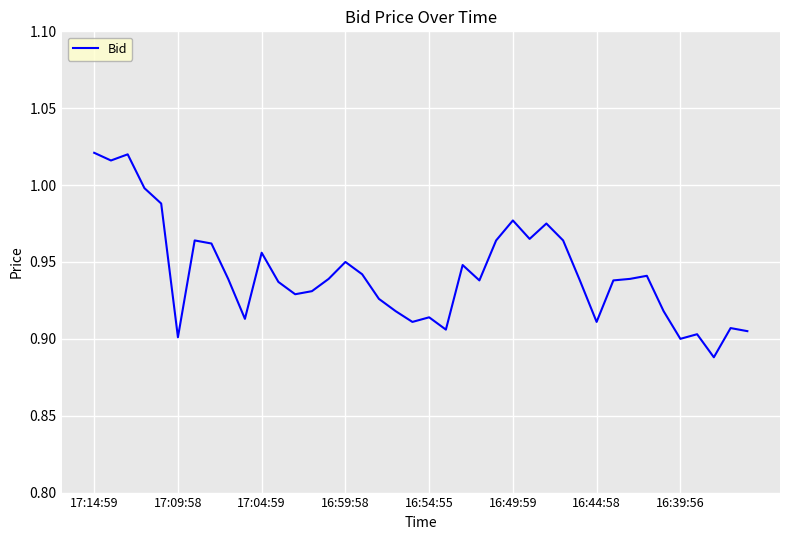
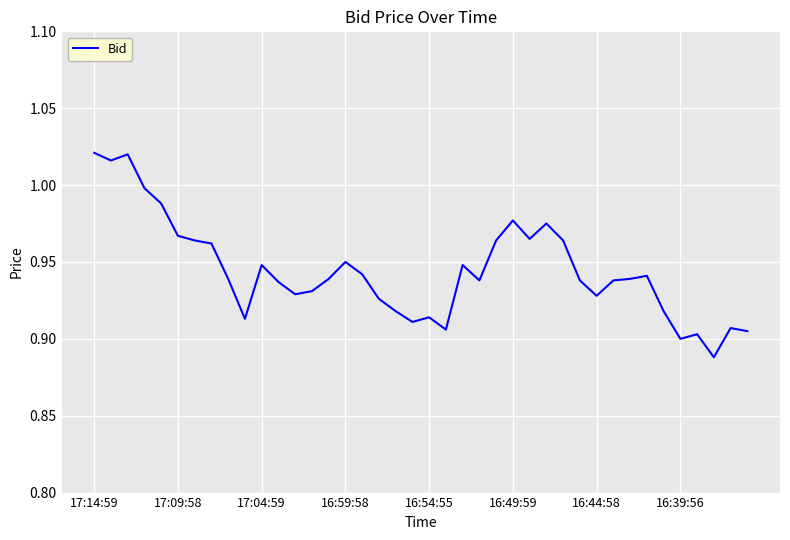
  {
    "17:14:59": 1.021,
-   "17:09:58": 0.901,
-   "17:04:59": 0.956,
+   "17:09:58": 0.967,
+   "17:04:59": 0.948,
    "16:59:58": 0.950,
    "16:54:55": 0.914,
    "16:49:59": 0.977,
-   "16:44:58": 0.911,
+   "16:44:58": 0.928,
    "16:39:56": 0.900
  }
